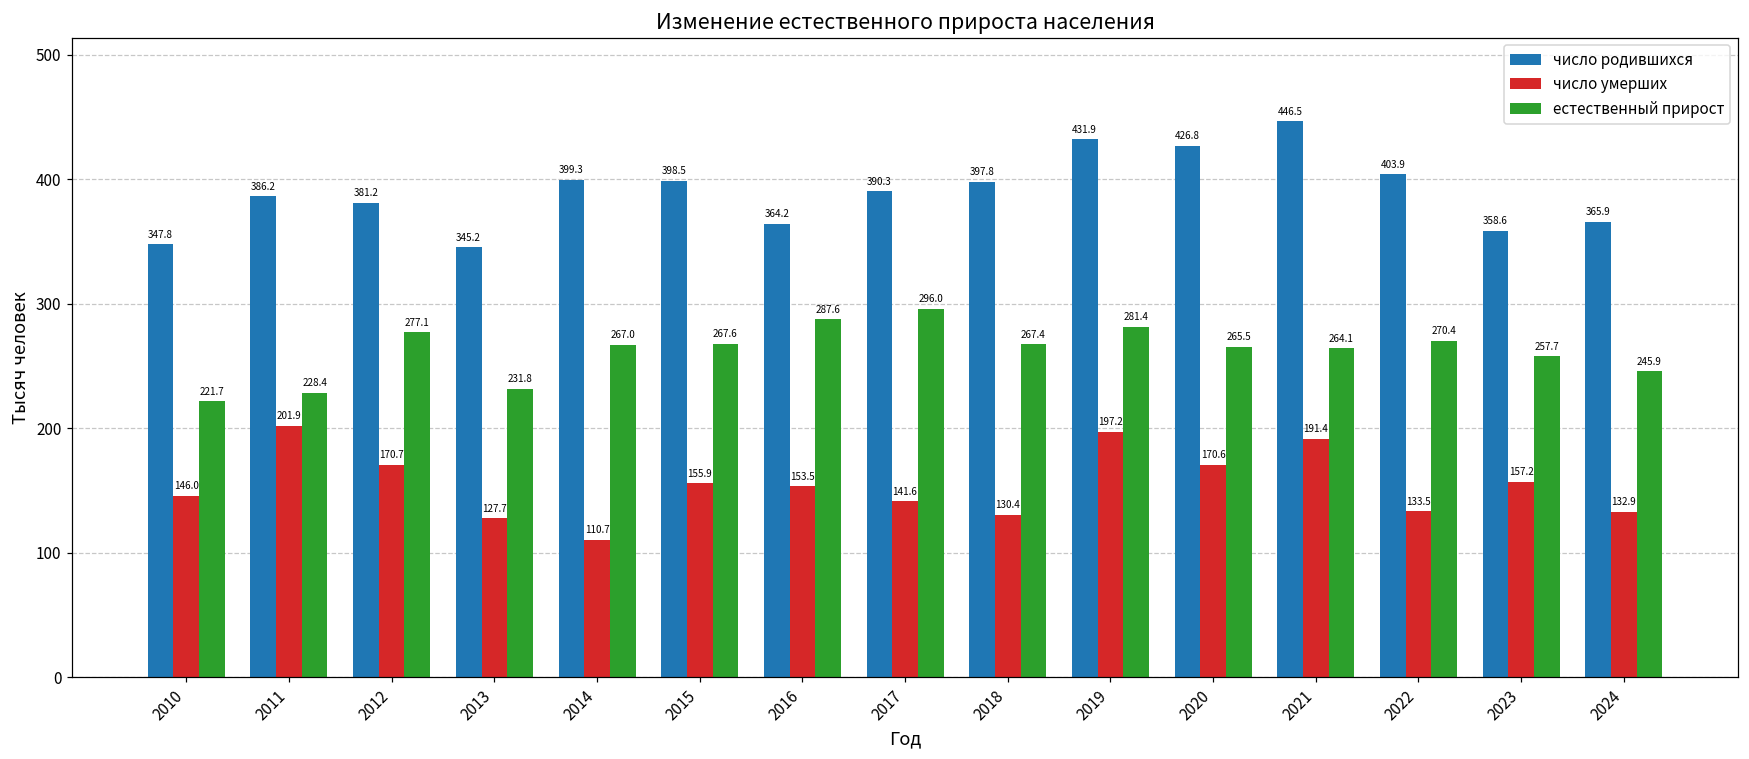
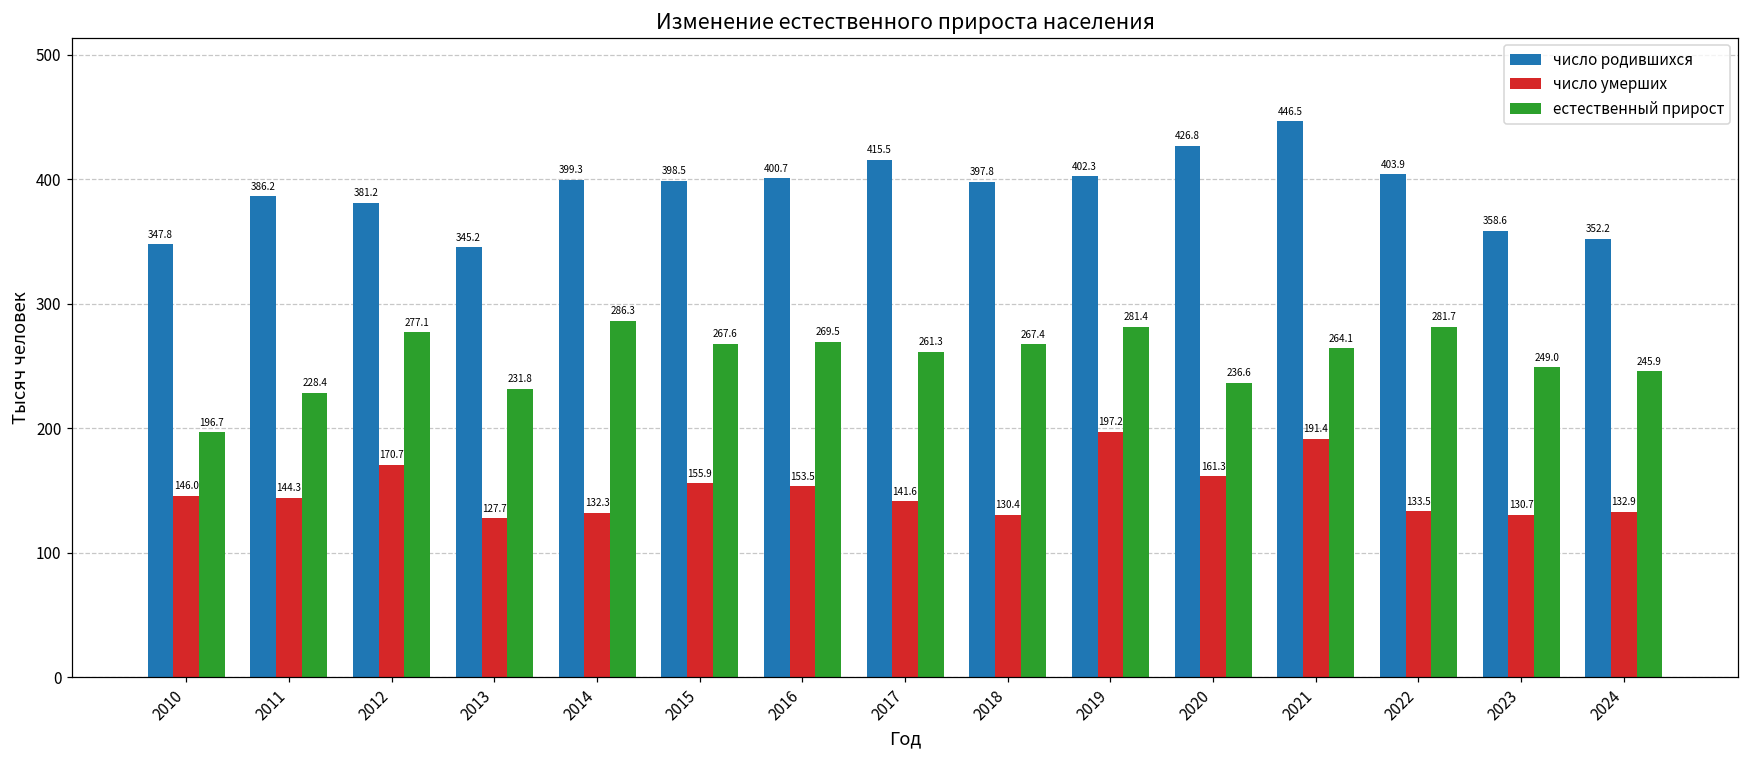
  {
    "число родившихся": {
      "2010": 347.8,
      "2011": 386.2,
      "2012": 381.2,
      "2013": 345.2,
      "2014": 399.3,
      "2015": 398.5,
-     "2016": 364.2,
-     "2017": 390.3,
+     "2016": 400.7,
+     "2017": 415.5,
      "2018": 397.8,
-     "2019": 431.9,
+     "2019": 402.3,
      "2020": 426.8,
      "2021": 446.5,
      "2022": 403.9,
      "2023": 358.6,
-     "2024": 365.9
+     "2024": 352.2
    },
    "число умерших": {
      "2010": 146.0,
-     "2011": 201.9,
+     "2011": 144.3,
      "2012": 170.7,
      "2013": 127.7,
-     "2014": 110.7,
+     "2014": 132.3,
      "2015": 155.9,
      "2016": 153.5,
      "2017": 141.6,
      "2018": 130.4,
      "2019": 197.2,
-     "2020": 170.6,
+     "2020": 161.3,
      "2021": 191.4,
      "2022": 133.5,
-     "2023": 157.2,
+     "2023": 130.7,
      "2024": 132.9
    },
    "естественный прирост": {
-     "2010": 221.7,
+     "2010": 196.7,
      "2011": 228.4,
      "2012": 277.1,
      "2013": 231.8,
-     "2014": 267.0,
+     "2014": 286.3,
      "2015": 267.6,
-     "2016": 287.6,
-     "2017": 296.0,
+     "2016": 269.5,
+     "2017": 261.3,
      "2018": 267.4,
      "2019": 281.4,
-     "2020": 265.5,
+     "2020": 236.6,
      "2021": 264.1,
-     "2022": 270.4,
-     "2023": 257.7,
+     "2022": 281.7,
+     "2023": 249.0,
      "2024": 245.9
    }
  }
